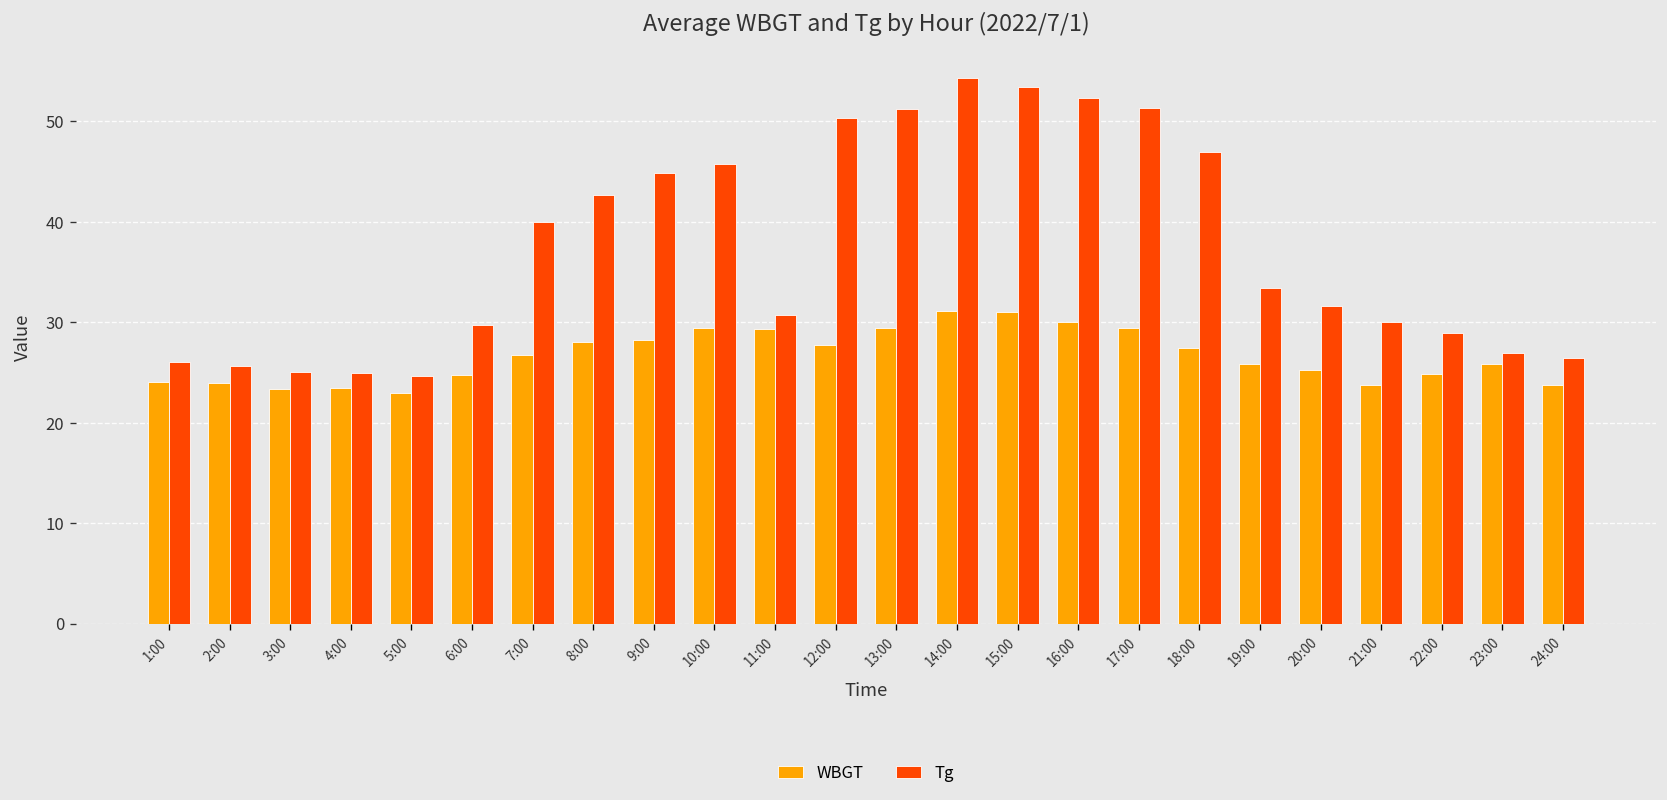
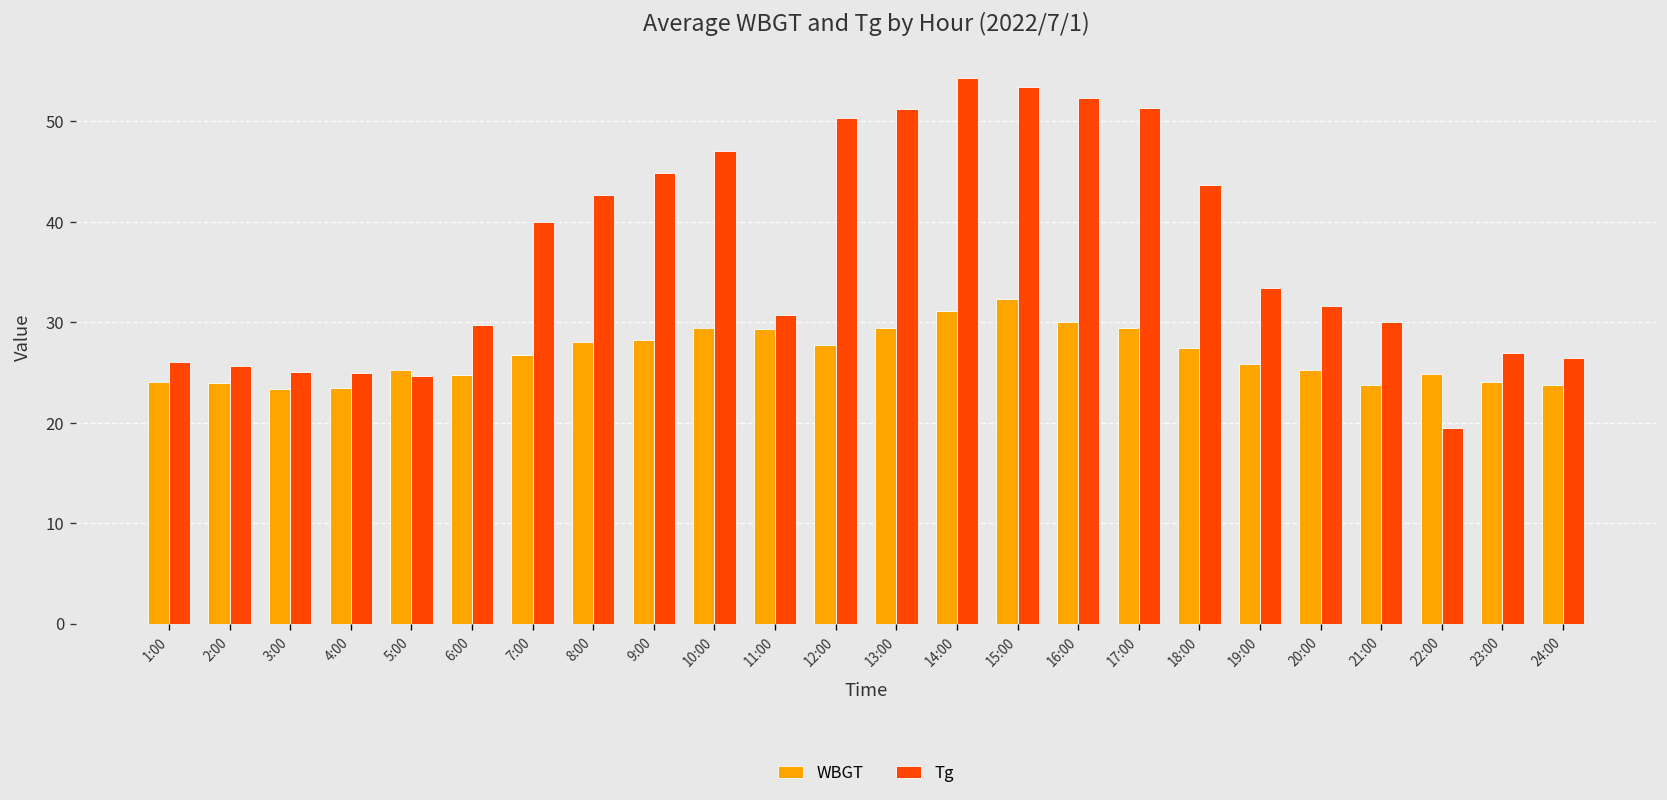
  {
    "WBGT": {
      "1:00": 24,
      "2:00": 24,
      "3:00": 23,
      "4:00": 24,
-     "5:00": 23,
+     "5:00": 25,
      "6:00": 25,
      "7:00": 27,
      "8:00": 28,
      "9:00": 28,
      "10:00": 29,
      "11:00": 29,
      "12:00": 28,
      "13:00": 29,
      "14:00": 31,
-     "15:00": 31,
+     "15:00": 32,
      "16:00": 30,
      "17:00": 29,
      "18:00": 27,
      "19:00": 26,
      "20:00": 25,
      "21:00": 24,
      "22:00": 25,
-     "23:00": 26,
+     "23:00": 24,
      "24:00": 24
    },
    "Tg": {
      "1:00": 26,
      "2:00": 26,
      "3:00": 25,
      "4:00": 25,
      "5:00": 25,
      "6:00": 30,
      "7:00": 40,
      "8:00": 43,
      "9:00": 45,
-     "10:00": 46,
+     "10:00": 47,
      "11:00": 31,
      "12:00": 50,
      "13:00": 51,
      "14:00": 54,
      "15:00": 53,
      "16:00": 52,
      "17:00": 51,
-     "18:00": 47,
+     "18:00": 44,
      "19:00": 33,
      "20:00": 32,
      "21:00": 30,
-     "22:00": 29,
+     "22:00": 20,
      "23:00": 27,
      "24:00": 26
    }
  }
